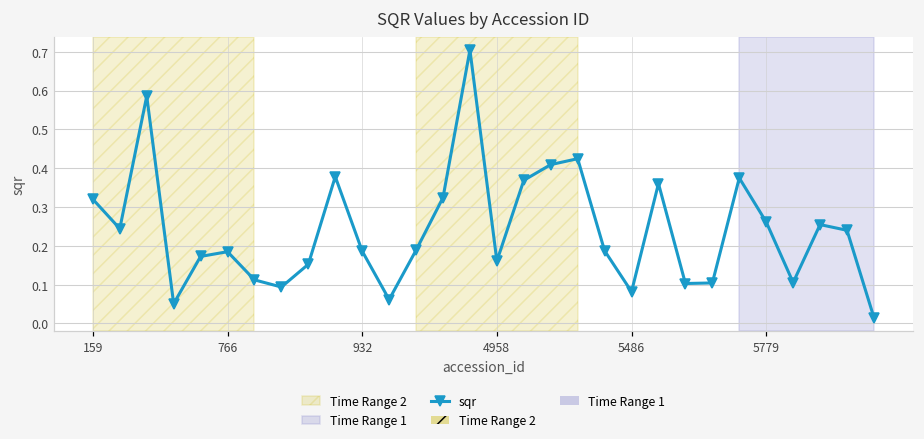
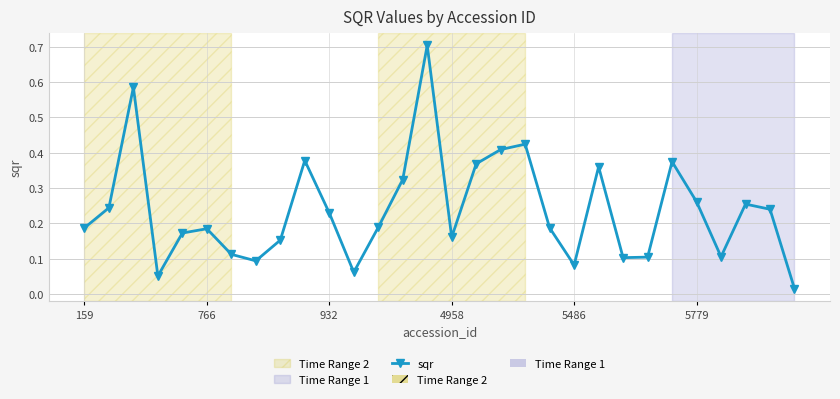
  {
-   "159": 0.32,
+   "159": 0.19,
    "766": 0.18,
-   "932": 0.19,
+   "932": 0.23,
    "4958": 0.16,
    "5486": 0.08,
    "5779": 0.26
  }
